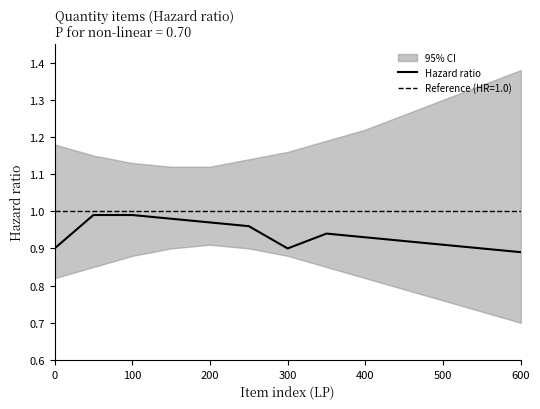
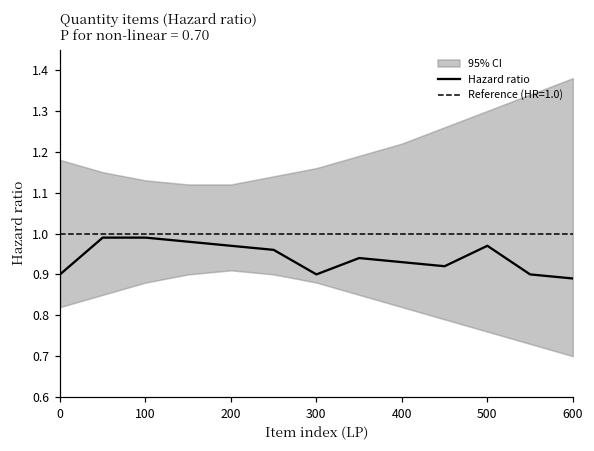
  {
    "Hazard ratio": {
      "0": 0.90,
      "100": 0.99,
      "200": 0.97,
      "300": 0.90,
      "400": 0.93,
-     "500": 0.91,
+     "500": 0.97,
      "600": 0.89
    }
  }
